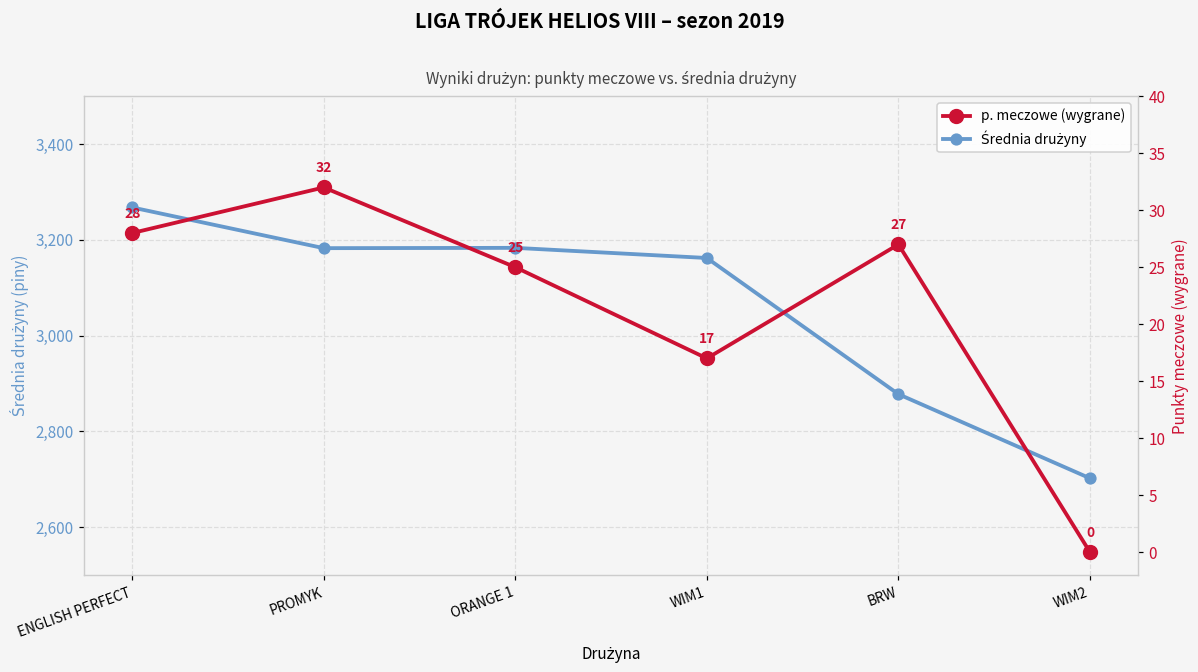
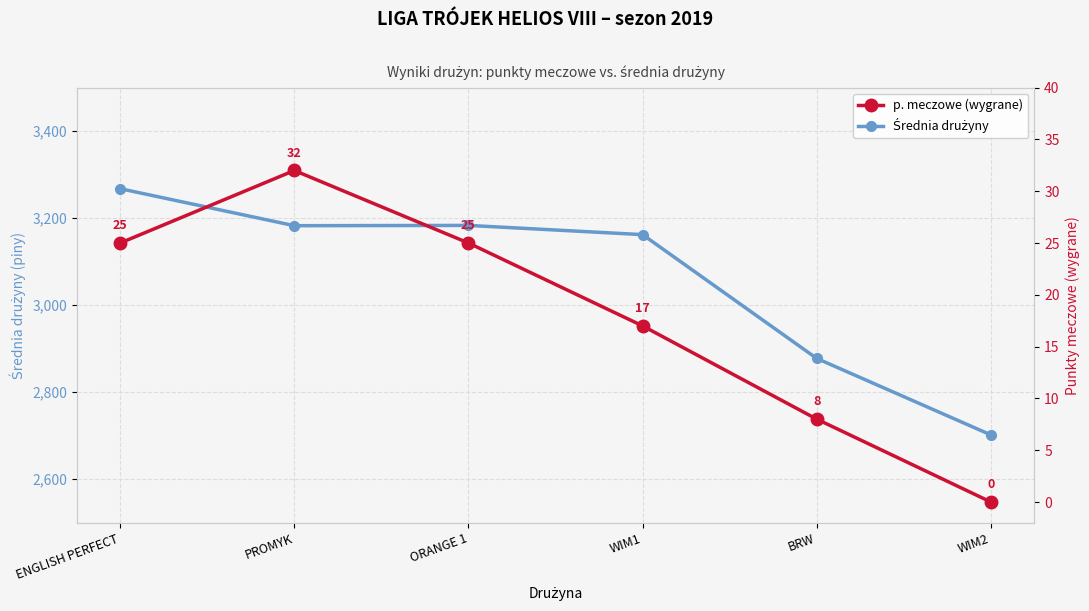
  {
    "p. meczowe (wygrane)": {
-     "ENGLISH PERFECT": 28,
+     "ENGLISH PERFECT": 25,
      "PROMYK": 32,
      "WIM1": 17,
-     "BRW": 27,
+     "BRW": 8,
      "WIM2": 0
    }
  }
